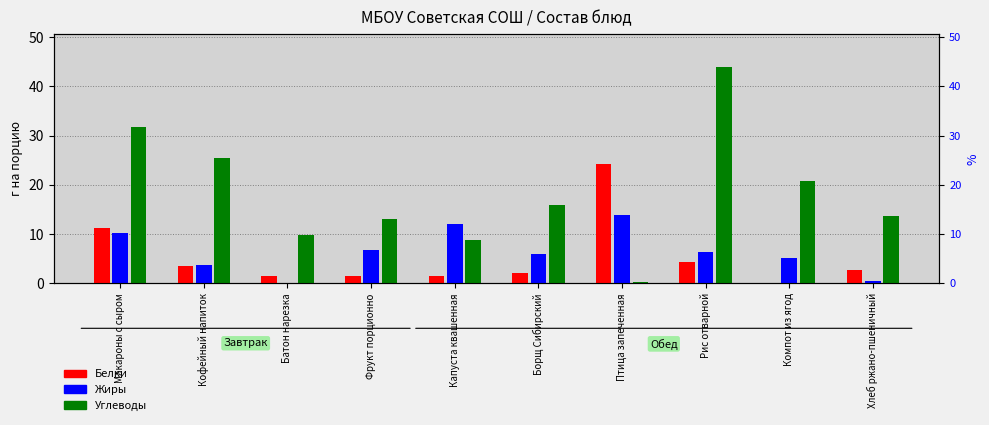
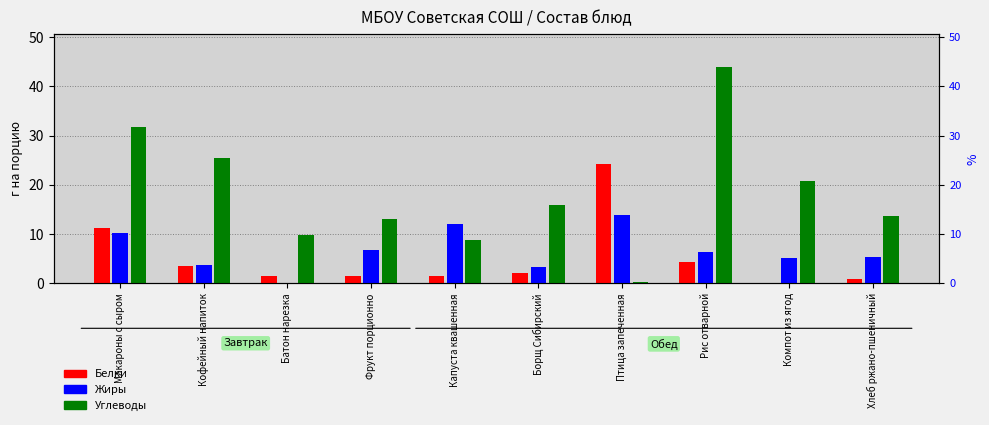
  {
    "Белки": {
      "Макароны с сыром": 11,
      "Кофейный напиток": 4,
      "Батон нарезка": 2,
      "Фрукт порционно": 2,
      "Капуста квашенная": 2,
      "Борщ Сибирский": 2,
      "Птица запеченная": 24,
      "Рис отварной": 4,
-     "Хлеб ржано-пшеничный": 3
+     "Хлеб ржано-пшеничный": 1
    },
    "Жиры": {
      "Макароны с сыром": 10,
      "Кофейный напиток": 4,
      "Фрукт порционно": 7,
      "Капуста квашенная": 12,
-     "Борщ Сибирский": 6,
+     "Борщ Сибирский": 3,
      "Птица запеченная": 14,
      "Рис отварной": 6,
      "Компот из ягод": 5,
-     "Хлеб ржано-пшеничный": 0
+     "Хлеб ржано-пшеничный": 5
    },
    "Углеводы": {
      "Макароны с сыром": 32,
      "Кофейный напиток": 26,
      "Батон нарезка": 10,
      "Фрукт порционно": 13,
      "Капуста квашенная": 9,
      "Борщ Сибирский": 16,
      "Рис отварной": 44,
      "Компот из ягод": 21,
      "Хлеб ржано-пшеничный": 14
    }
  }
